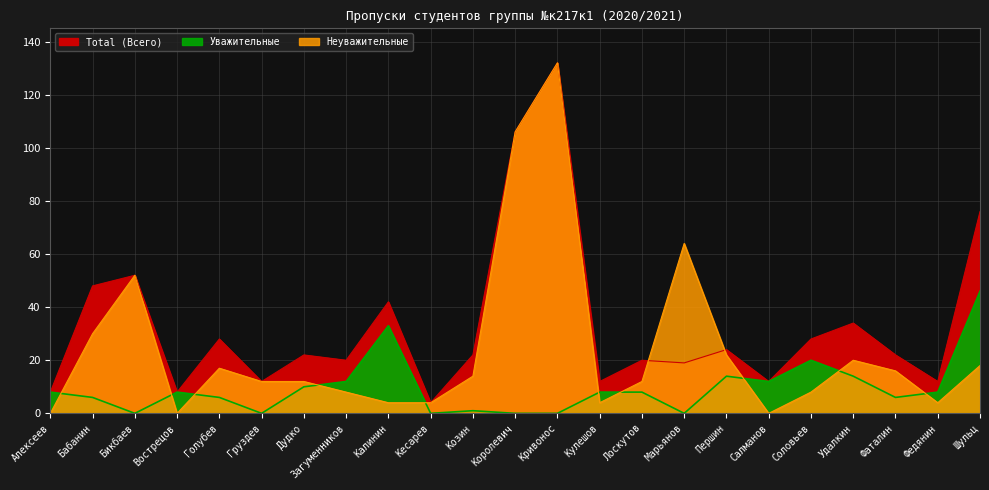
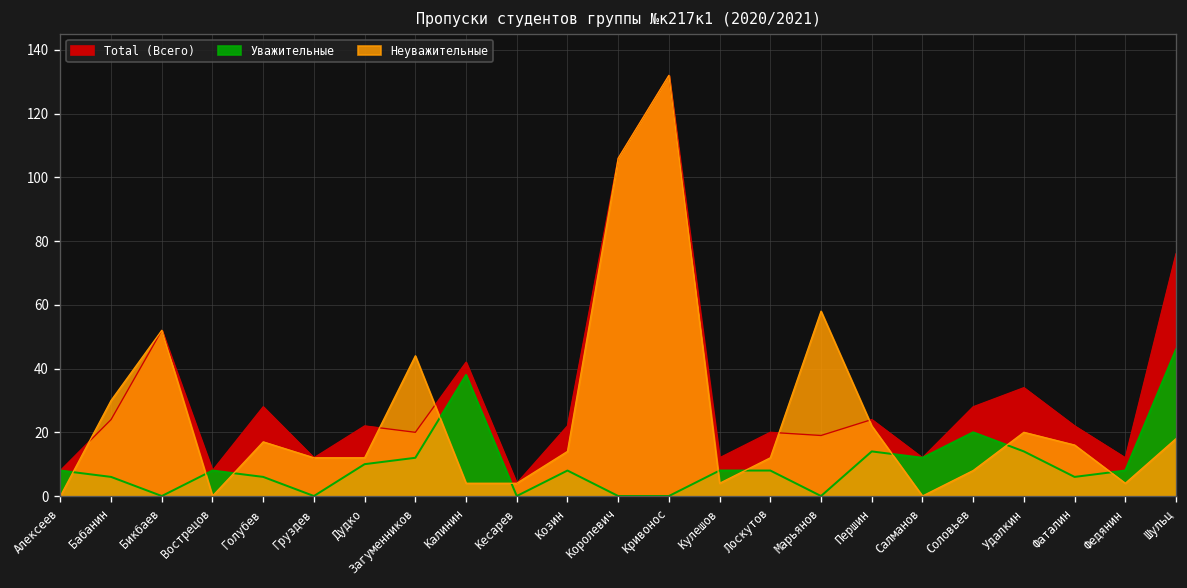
  {
    "Total (Всего)": {
-     "Бабанин": 48,
+     "Бабанин": 24,
      "Голубев": 28,
      "Дудко": 22,
      "Загуменников": 20,
      "Калинин": 42,
      "Козин": 22,
      "Кулешов": 12,
      "Лоскутов": 20,
      "Марьянов": 19,
      "Першин": 24,
      "Соловьев": 28,
      "Удалкин": 34,
      "Фаталин": 22,
      "Федянин": 12,
      "Шульц": 76
    },
    "Уважительные": {
      "Бабанин": 6,
      "Бикбаев": 0,
      "Голубев": 6,
      "Груздев": 0,
      "Дудко": 10,
      "Загуменников": 12,
-     "Калинин": 33,
+     "Калинин": 38,
      "Кесарев": 0,
-     "Козин": 1,
+     "Козин": 8,
      "Королевич": 0,
      "Кривонос": 0,
      "Кулешов": 8,
      "Лоскутов": 8,
      "Марьянов": 0,
      "Першин": 14,
      "Соловьев": 20,
      "Удалкин": 14,
      "Фаталин": 6,
      "Федянин": 8,
      "Шульц": 46
    },
    "Неуважительные": {
      "Алексеев": 0,
      "Бабанин": 30,
      "Вострецов": 0,
      "Голубев": 17,
      "Дудко": 12,
-     "Загуменников": 8,
+     "Загуменников": 44,
      "Калинин": 4,
      "Козин": 14,
      "Кулешов": 4,
      "Лоскутов": 12,
-     "Марьянов": 64,
+     "Марьянов": 58,
      "Першин": 22,
      "Салманов": 0,
      "Соловьев": 8,
      "Удалкин": 20,
      "Фаталин": 16,
      "Федянин": 4,
      "Шульц": 18
    }
  }
